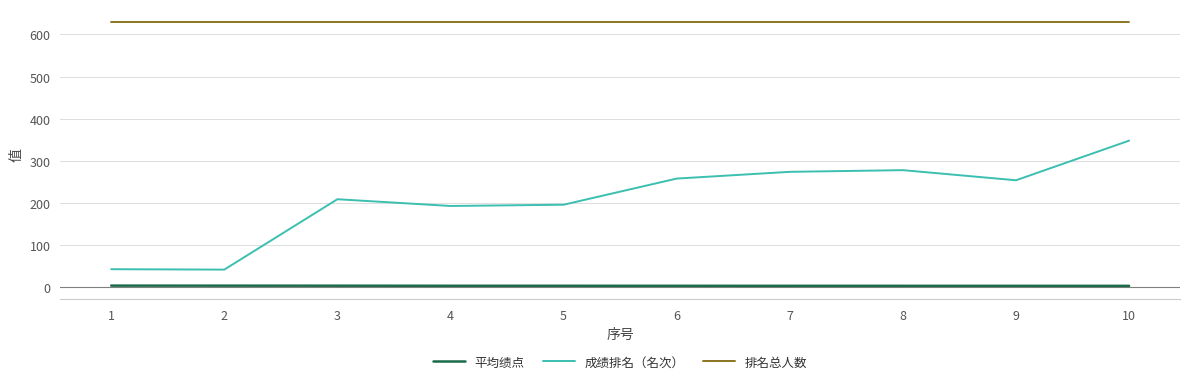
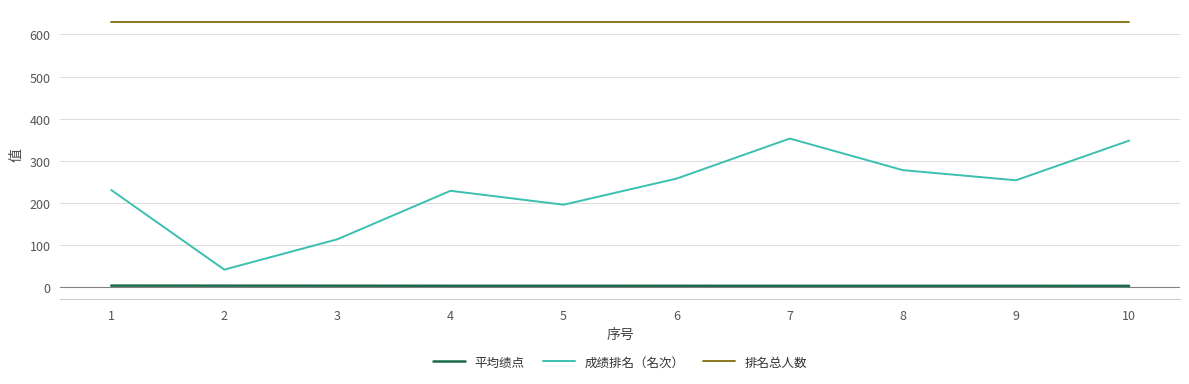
  {
    "平均绩点": {
      "1": 0,
      "2": 0,
      "3": 0,
      "4": 0,
      "5": 0,
      "6": 0,
      "7": 0,
      "8": 0,
      "9": 0,
      "10": 0
    },
    "成绩排名（名次）": {
-     "1": 40,
+     "1": 230,
      "2": 40,
-     "3": 210,
-     "4": 190,
+     "3": 110,
+     "4": 230,
      "5": 200,
      "6": 260,
-     "7": 270,
+     "7": 350,
      "8": 280,
      "9": 250,
      "10": 350
    },
    "排名总人数": {
      "1": 630,
      "2": 630,
      "3": 630,
      "4": 630,
      "5": 630,
      "6": 630,
      "7": 630,
      "8": 630,
      "9": 630,
      "10": 630
    }
  }
